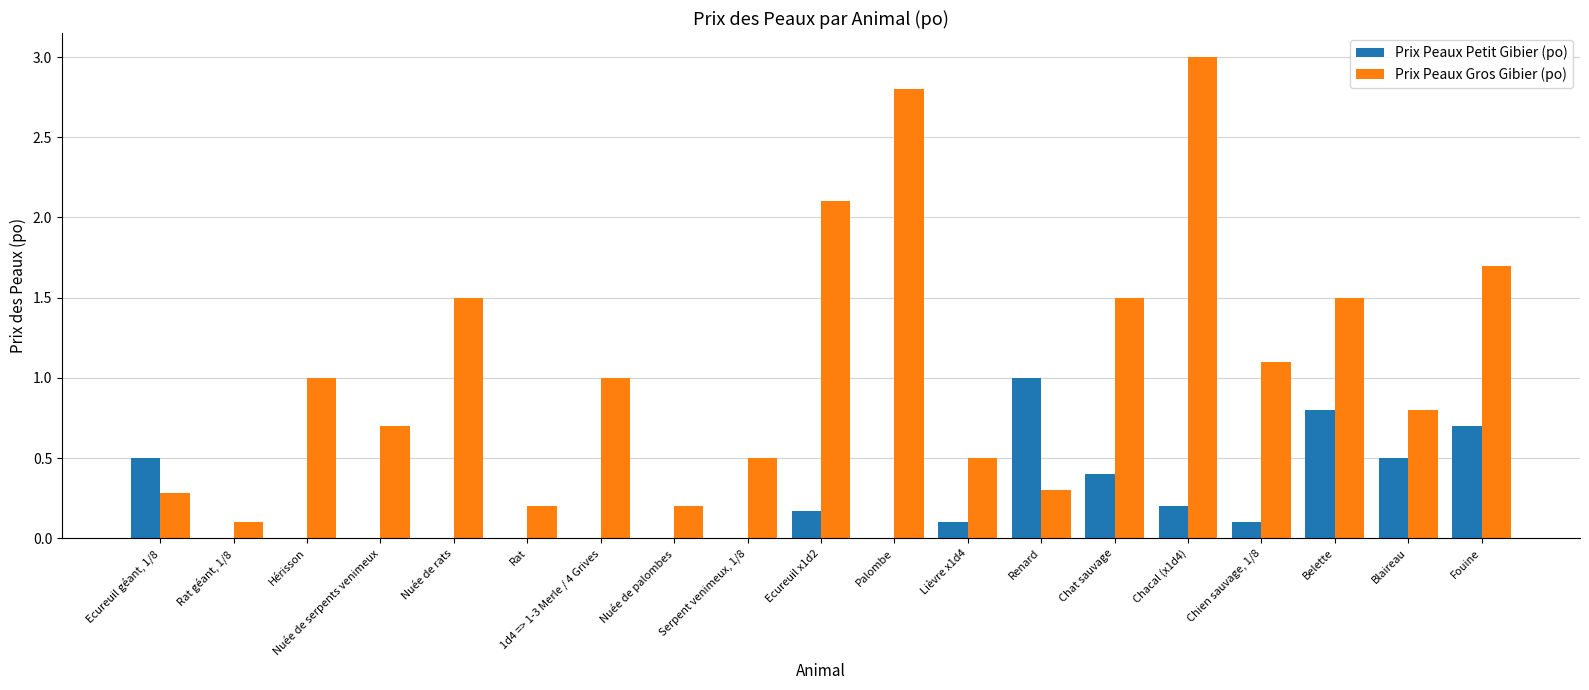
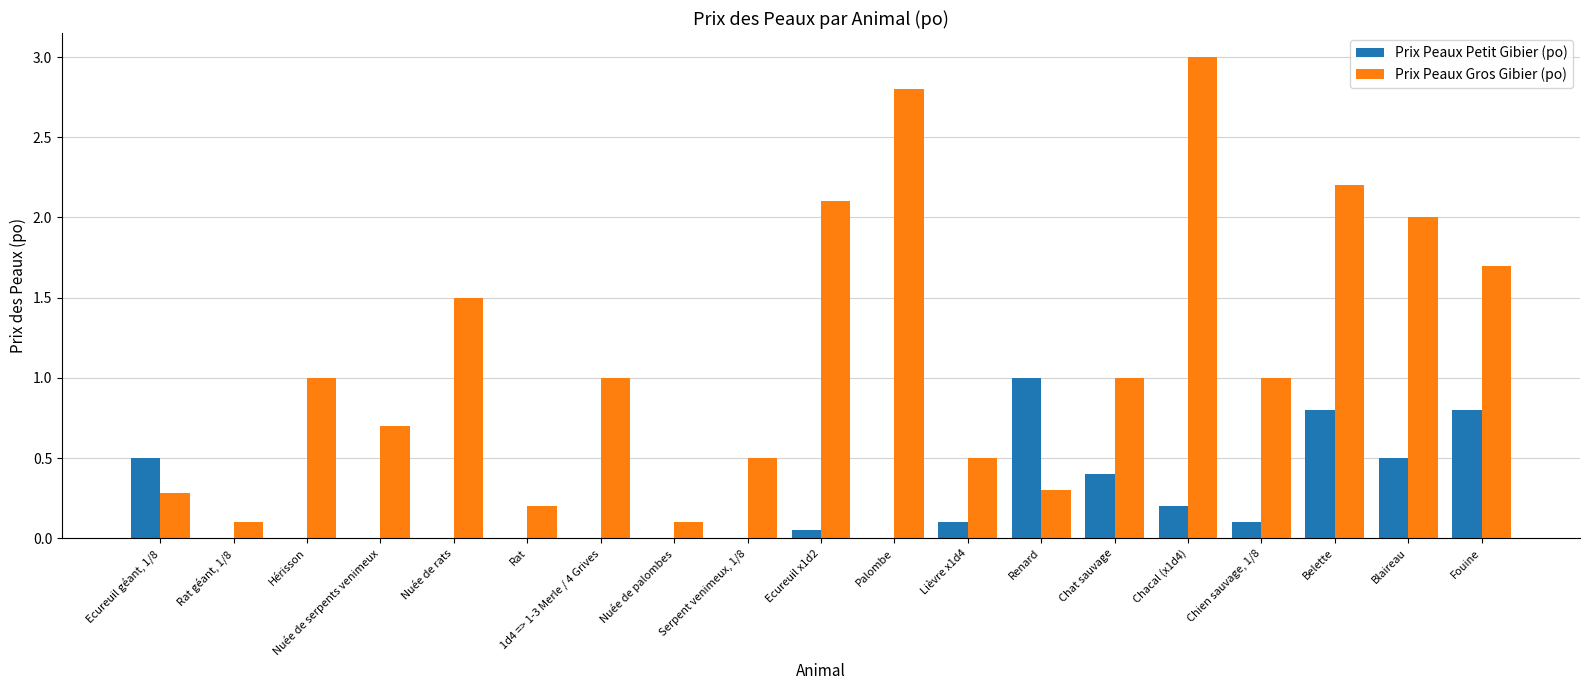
  {
    "Prix Peaux Petit Gibier (po)": {
      "Ecureuil géant, 1/8": 0.50,
      "Rat géant, 1/8": 0.00,
      "Hérisson": 0.00,
      "Nuée de serpents venimeux": 0.00,
      "Nuée de rats": 0.00,
      "Rat": 0.00,
      "1d4 => 1-3 Merle / 4 Grives": 0.00,
      "Nuée de palombes": 0.00,
      "Serpent venimeux, 1/8": 0.00,
-     "Ecureuil x1d2": 0.17,
+     "Ecureuil x1d2": 0.05,
      "Palombe": 0.00,
      "Lièvre x1d4": 0.10,
      "Renard": 1.00,
      "Chat sauvage": 0.40,
      "Chacal (x1d4)": 0.20,
      "Chien sauvage, 1/8": 0.10,
      "Belette": 0.80,
      "Blaireau": 0.50,
-     "Fouine": 0.7
+     "Fouine": 0.8
    },
    "Prix Peaux Gros Gibier (po)": {
      "Ecureuil géant, 1/8": 0.28,
      "Rat géant, 1/8": 0.1,
      "Hérisson": 1.0,
      "Nuée de serpents venimeux": 0.7,
      "Nuée de rats": 1.5,
      "Rat": 0.2,
      "1d4 => 1-3 Merle / 4 Grives": 1.0,
-     "Nuée de palombes": 0.2,
+     "Nuée de palombes": 0.1,
      "Serpent venimeux, 1/8": 0.5,
      "Ecureuil x1d2": 2.1,
      "Palombe": 2.8,
      "Lièvre x1d4": 0.5,
      "Renard": 0.3,
-     "Chat sauvage": 1.5,
+     "Chat sauvage": 1.0,
      "Chacal (x1d4)": 3.0,
-     "Chien sauvage, 1/8": 1.1,
-     "Belette": 1.5,
-     "Blaireau": 0.8,
+     "Chien sauvage, 1/8": 1.0,
+     "Belette": 2.2,
+     "Blaireau": 2.0,
      "Fouine": 1.7
    }
  }
